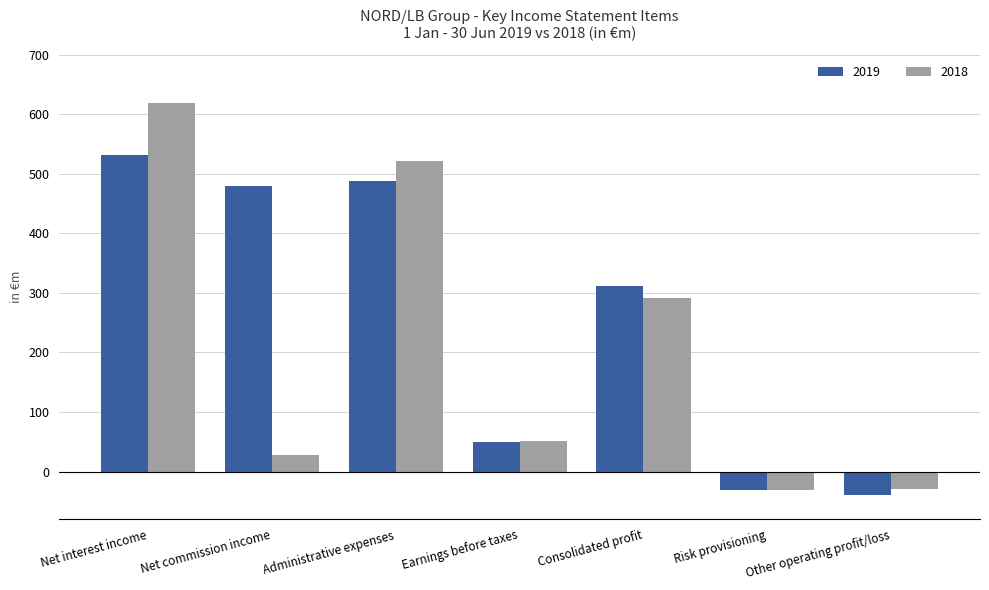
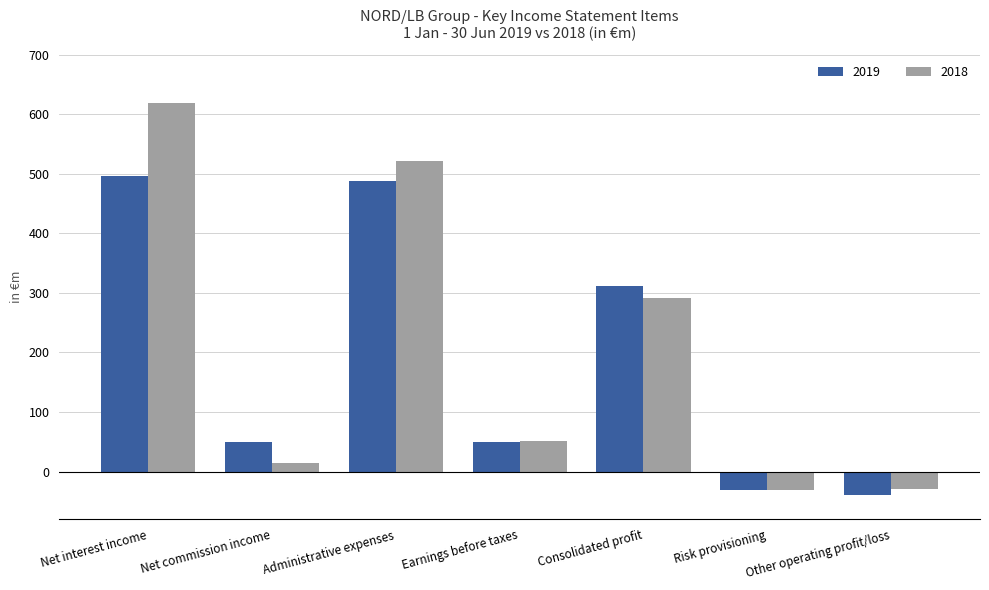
  {
    "2019": {
-     "Net interest income": 530,
-     "Net commission income": 480,
+     "Net interest income": 500,
+     "Net commission income": 50,
      "Administrative expenses": 490,
      "Earnings before taxes": 50,
      "Consolidated profit": 310,
      "Risk provisioning": -30,
      "Other operating profit/loss": -40
    },
    "2018": {
      "Net interest income": 620,
-     "Net commission income": 30,
+     "Net commission income": 10,
      "Administrative expenses": 520,
      "Earnings before taxes": 50,
      "Consolidated profit": 290,
      "Risk provisioning": -30,
      "Other operating profit/loss": -30
    }
  }
